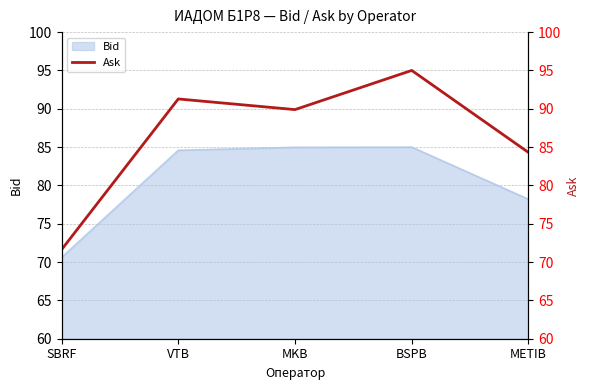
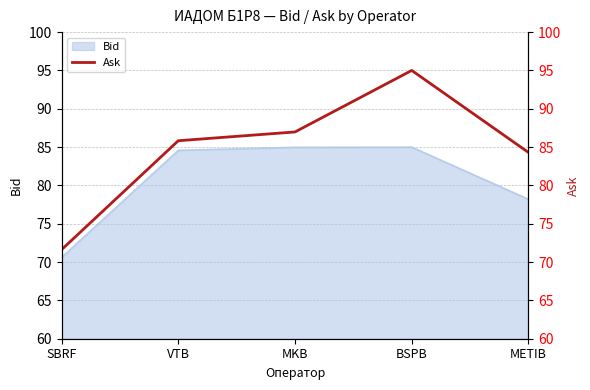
  {
    "Bid": {
      "SBRF": 71,
      "VTB": 85,
      "MKB": 85,
      "BSPB": 85,
      "METIB": 78
    },
    "Ask": {
      "SBRF": 72,
-     "VTB": 91,
-     "MKB": 90,
+     "VTB": 86,
+     "MKB": 87,
      "BSPB": 95,
      "METIB": 84
    }
  }
